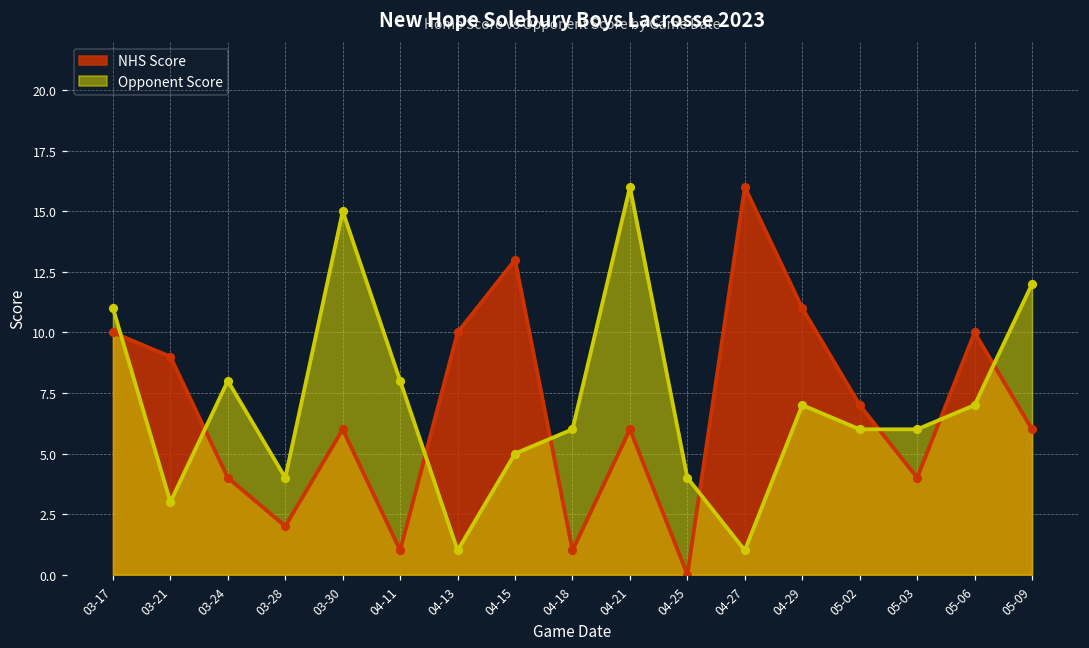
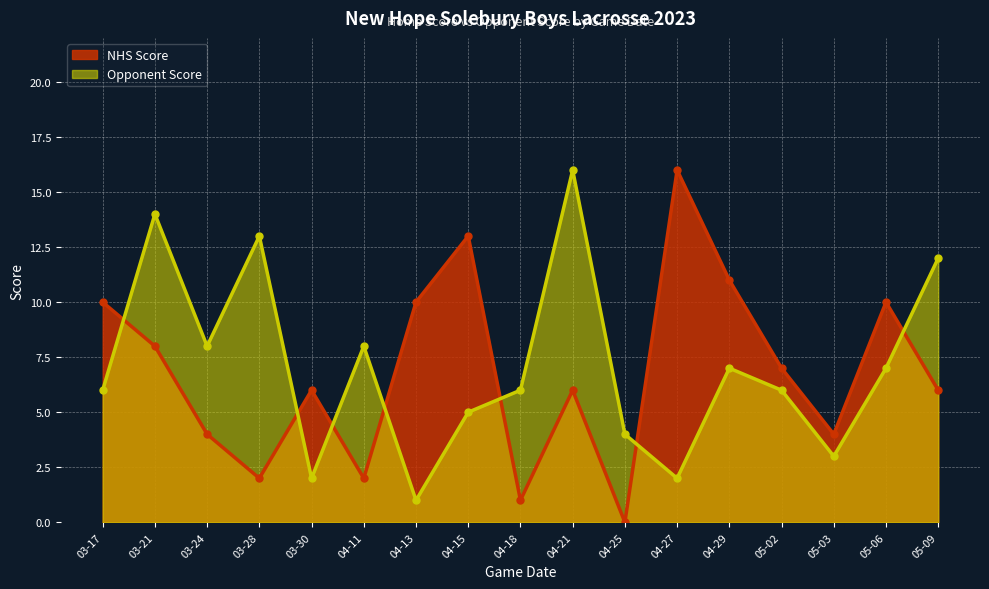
  {
    "NHS Score": {
      "03-17": 10,
-     "03-21": 9,
+     "03-21": 8,
      "03-24": 4,
      "03-28": 2,
      "03-30": 6,
-     "04-11": 1,
+     "04-11": 2,
      "04-13": 10,
      "04-15": 13,
      "04-18": 1,
      "04-21": 6,
      "04-25": 0,
      "04-27": 16,
      "04-29": 11,
      "05-02": 7,
      "05-03": 4,
      "05-06": 10,
      "05-09": 6
    },
    "Opponent Score": {
-     "03-17": 11,
-     "03-21": 3,
+     "03-17": 6,
+     "03-21": 14,
      "03-24": 8,
-     "03-28": 4,
-     "03-30": 15,
+     "03-28": 13,
+     "03-30": 2,
      "04-11": 8,
      "04-13": 1,
      "04-15": 5,
      "04-18": 6,
      "04-21": 16,
      "04-25": 4,
-     "04-27": 1,
+     "04-27": 2,
      "04-29": 7,
      "05-02": 6,
-     "05-03": 6,
+     "05-03": 3,
      "05-06": 7,
      "05-09": 12
    }
  }
